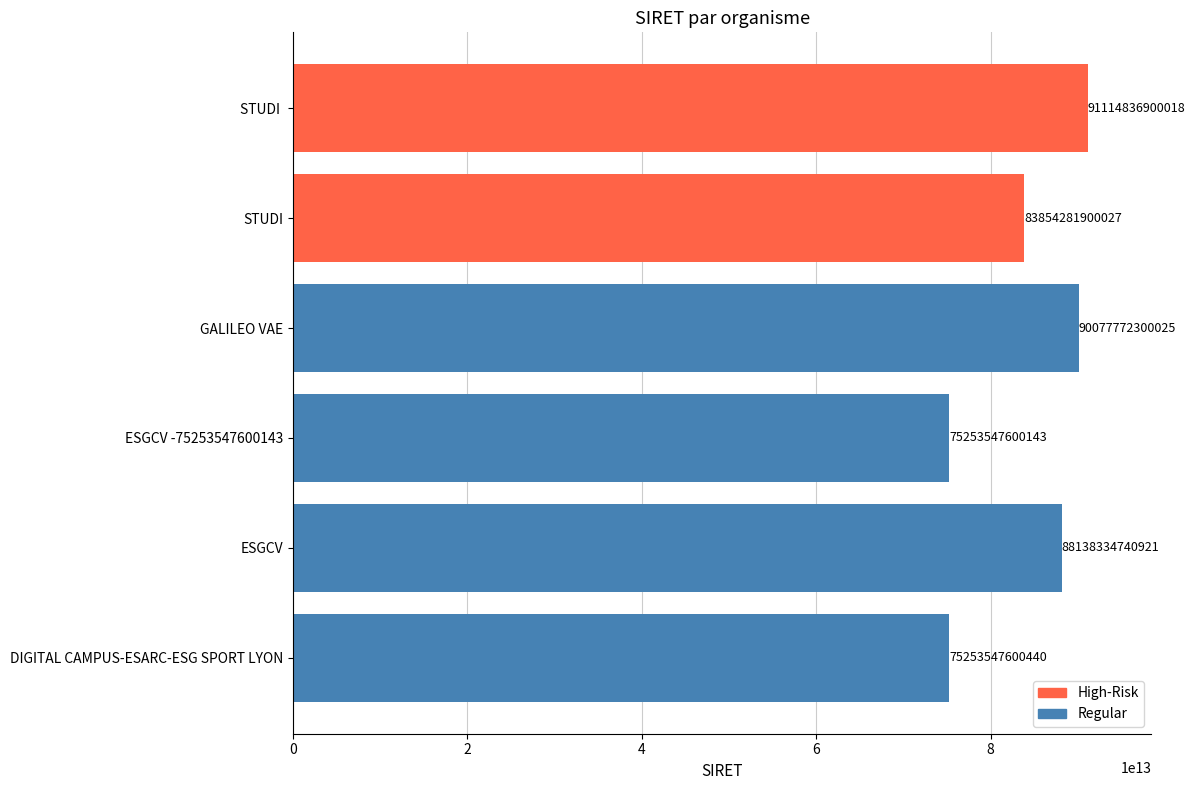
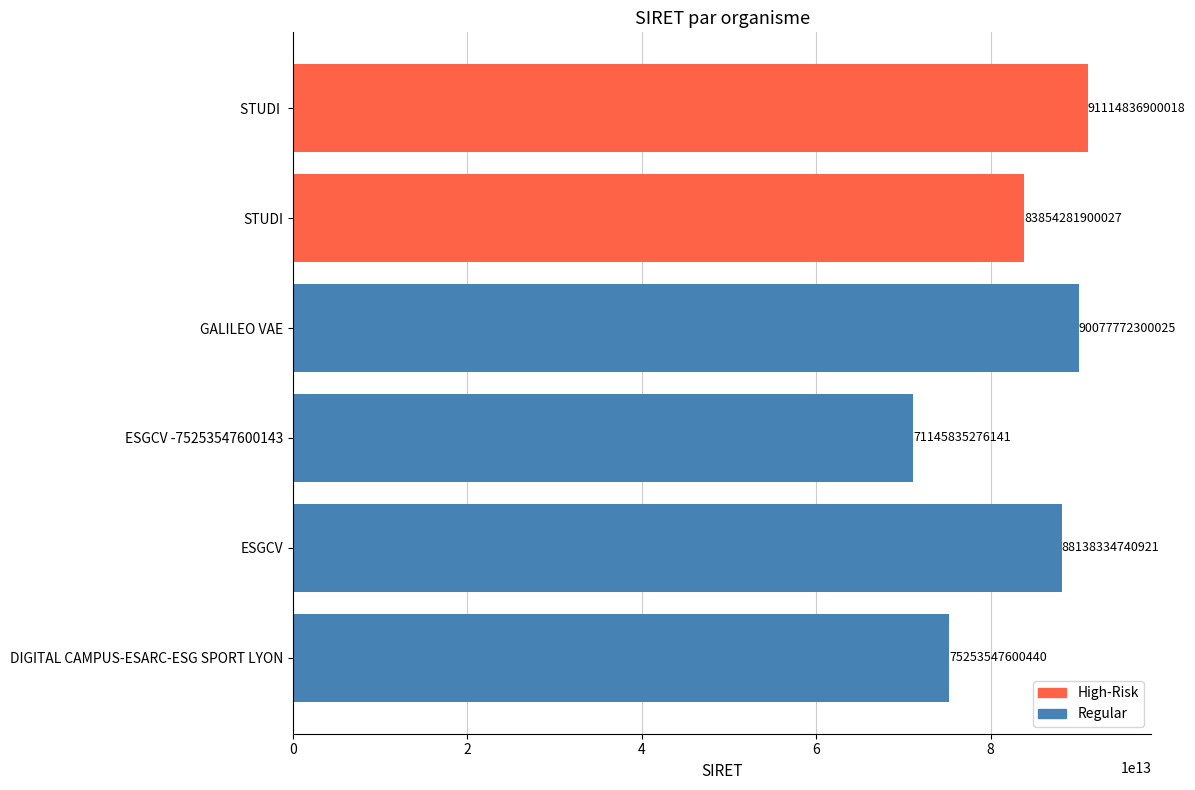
  {
    "GALILEO VAE": 90077772300025,
-   "ESGCV -75253547600143": 75253547600143,
+   "ESGCV -75253547600143": 71145835276141,
    "ESGCV": 88138334740921,
    "DIGITAL CAMPUS-ESARC-ESG SPORT LYON": 75253547600440
  }
